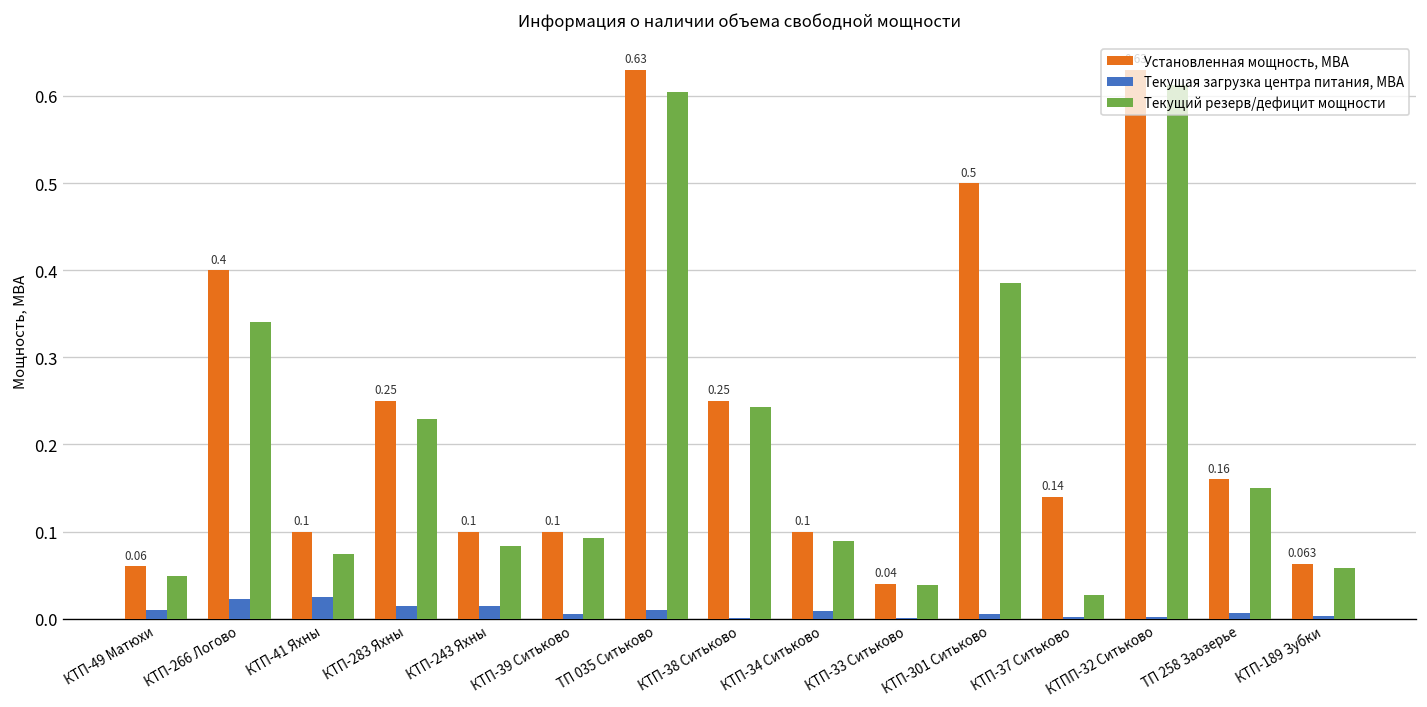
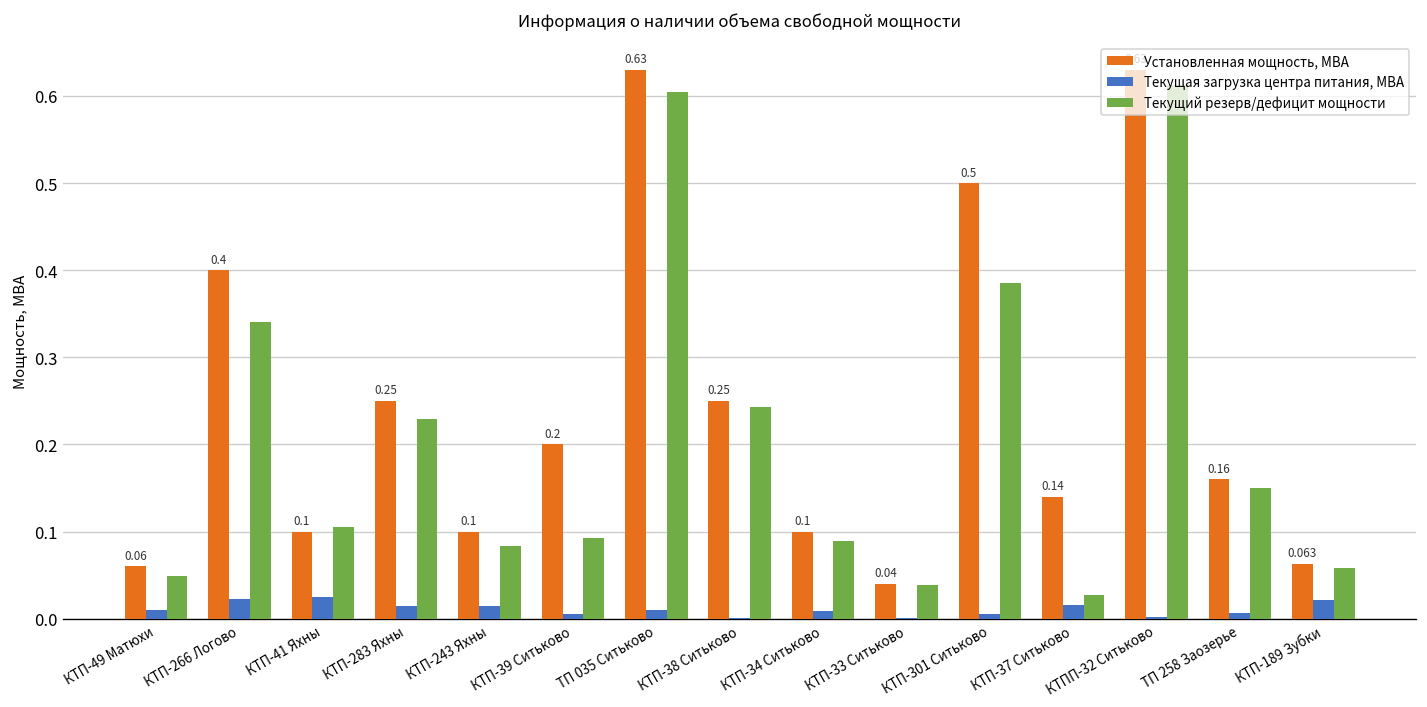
  {
    "Установленная мощность, МВА": {
      "КТП-49 Матюхи": 0.06,
      "КТП-266 Логово": 0.4,
      "КТП-41 Яхны": 0.1,
      "КТП-283 Яхны": 0.25,
      "КТП-243 Яхны": 0.1,
-     "КТП-39 Ситьково": 0.1,
+     "КТП-39 Ситьково": 0.2,
      "ТП 035 Ситьково": 0.63,
      "КТП-38 Ситьково": 0.25,
      "КТП-34 Ситьково": 0.1,
      "КТП-33 Ситьково": 0.04,
      "КТП-301 Ситьково": 0.5,
      "КТП-37 Ситьково": 0.14,
      "ТП 258 Заозерье": 0.16,
      "КТП-189 Зубки": 0.063
    },
    "Текущая загрузка центра питания, МВА": {
      "КТП-49 Матюхи": 0.01,
      "КТП-266 Логово": 0.02,
      "КТП-41 Яхны": 0.03,
      "КТП-283 Яхны": 0.02,
      "КТП-243 Яхны": 0.02,
      "КТП-39 Ситьково": 0.01,
      "ТП 035 Ситьково": 0.01,
      "КТП-34 Ситьково": 0.01,
      "КТП-301 Ситьково": 0.01,
-     "КТП-37 Ситьково": 0.00,
+     "КТП-37 Ситьково": 0.02,
      "ТП 258 Заозерье": 0.01,
-     "КТП-189 Зубки": 0.00
+     "КТП-189 Зубки": 0.02
    },
    "Текущий резерв/дефицит мощности": {
      "КТП-49 Матюхи": 0.05,
      "КТП-266 Логово": 0.34,
-     "КТП-41 Яхны": 0.07,
+     "КТП-41 Яхны": 0.11,
      "КТП-283 Яхны": 0.23,
      "КТП-243 Яхны": 0.08,
      "ТП 035 Ситьково": 0.60,
      "КТП-38 Ситьково": 0.24,
      "КТП-301 Ситьково": 0.39,
      "КТП-37 Ситьково": 0.03,
      "ТП 258 Заозерье": 0.15,
      "КТП-189 Зубки": 0.06
    }
  }
